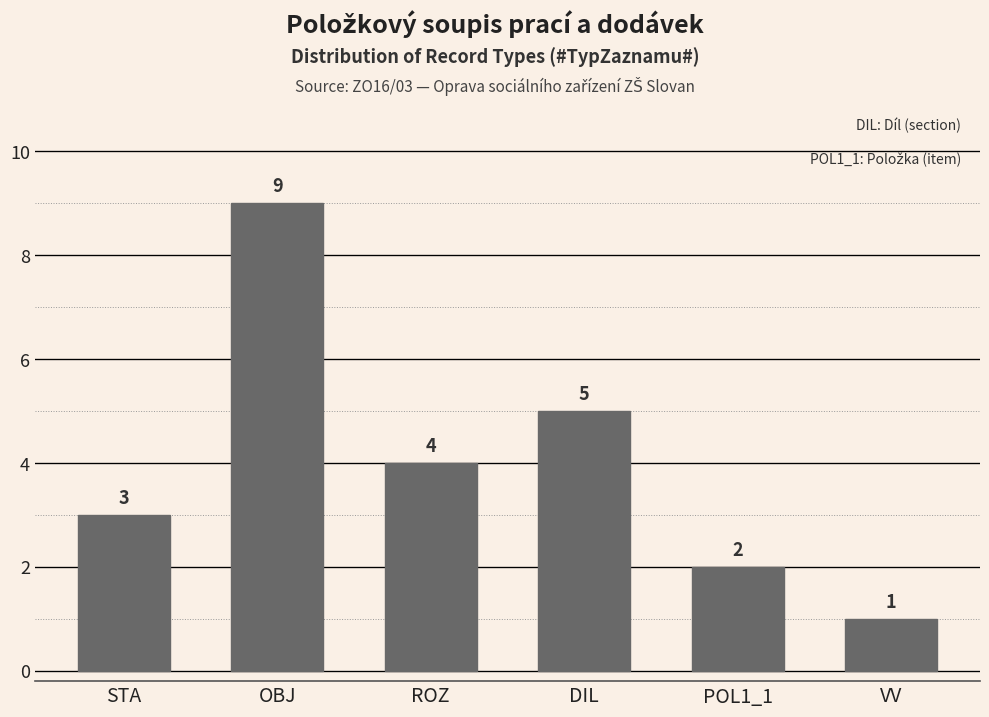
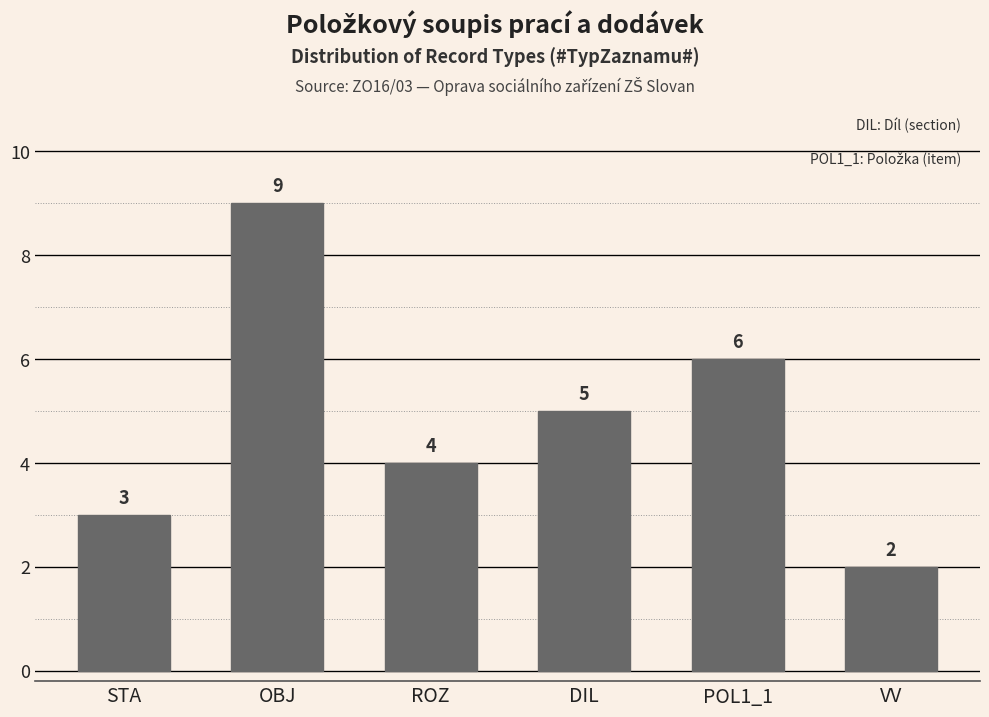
  {
    "STA": 3,
    "OBJ": 9,
    "ROZ": 4,
    "DIL": 5,
-   "POL1_1": 2,
-   "VV": 1
+   "POL1_1": 6,
+   "VV": 2
  }
